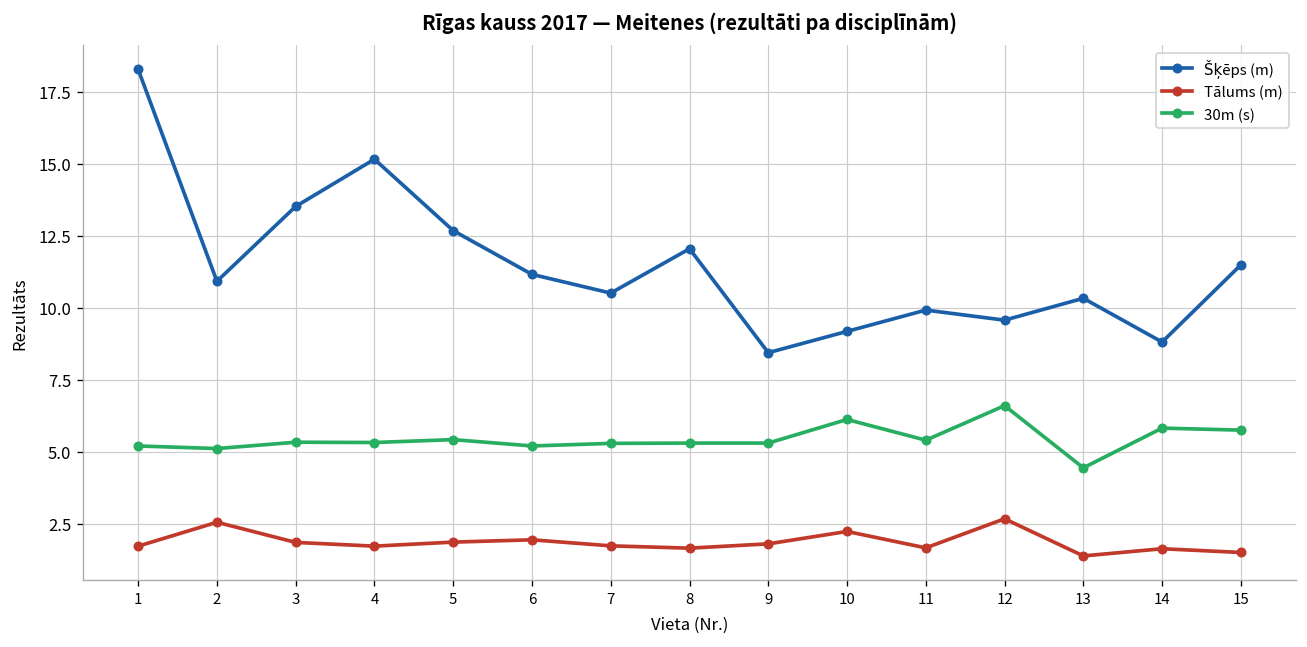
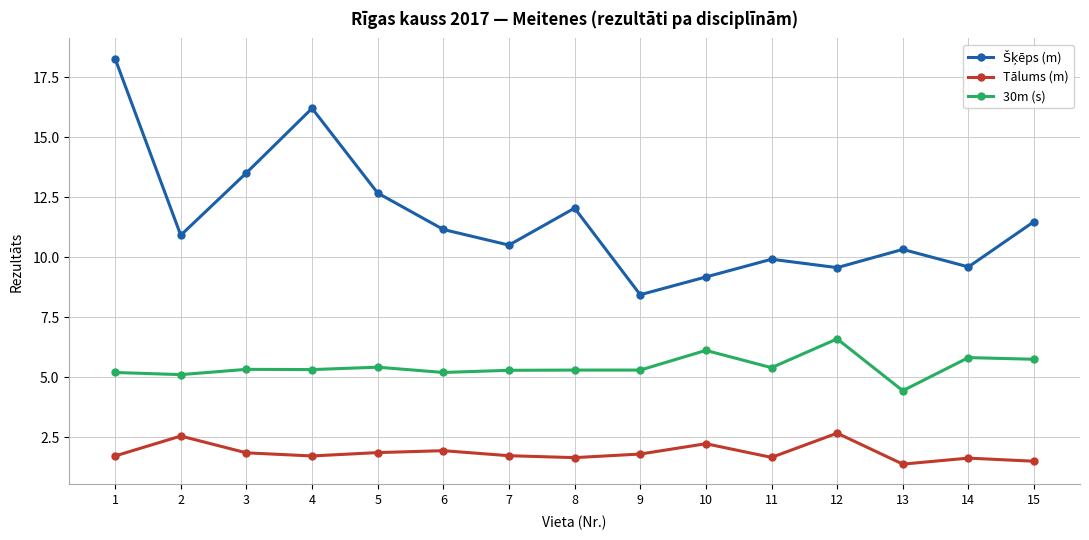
  {
    "Šķēps (m)": {
      "1": 18.3,
      "2": 10.9,
      "3": 13.5,
-     "4": 15.2,
+     "4": 16.2,
      "5": 12.7,
      "6": 11.2,
      "7": 10.5,
      "8": 12.1,
      "9": 8.4,
      "10": 9.2,
      "11": 9.9,
      "12": 9.6,
      "13": 10.3,
-     "14": 8.8,
+     "14": 9.6,
      "15": 11.5
    },
    "Tālums (m)": {
      "1": 1.7,
      "2": 2.6,
      "3": 1.9,
      "4": 1.7,
      "5": 1.9,
      "6": 1.9,
      "7": 1.7,
      "8": 1.7,
      "9": 1.8,
      "10": 2.2,
      "11": 1.7,
      "12": 2.7,
      "13": 1.4,
      "14": 1.6,
      "15": 1.5
    },
    "30m (s)": {
      "1": 5.2,
      "2": 5.1,
      "3": 5.3,
      "4": 5.3,
      "5": 5.4,
      "6": 5.2,
      "7": 5.3,
      "8": 5.3,
      "9": 5.3,
      "10": 6.1,
      "11": 5.4,
      "12": 6.6,
      "13": 4.4,
      "14": 5.8,
      "15": 5.8
    }
  }
